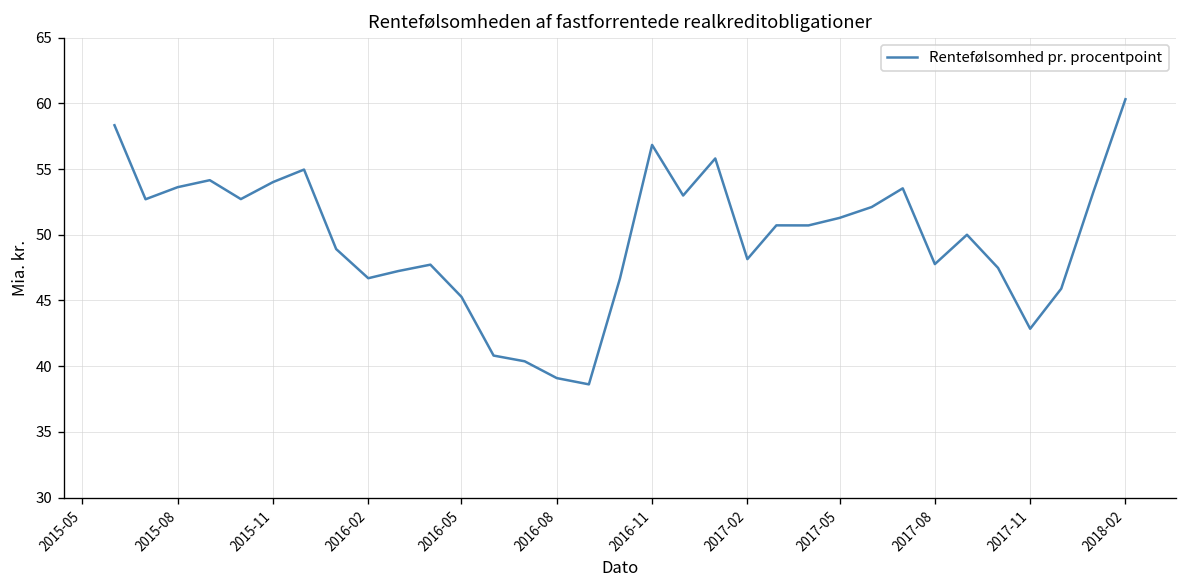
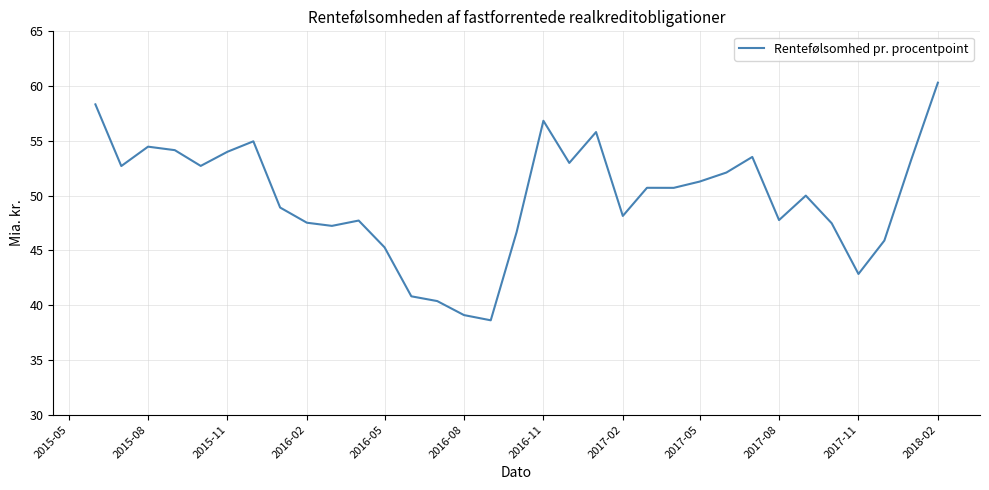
  {
-   "2015-08": 53.6,
+   "2015-08": 54.5,
    "2015-11": 54.0,
-   "2016-02": 46.7,
+   "2016-02": 47.5,
    "2016-05": 45.3,
    "2016-08": 39.1,
    "2016-11": 56.8,
    "2017-02": 48.1,
    "2017-05": 51.3,
    "2017-08": 47.8,
    "2017-11": 42.8,
    "2018-02": 60.3
  }
